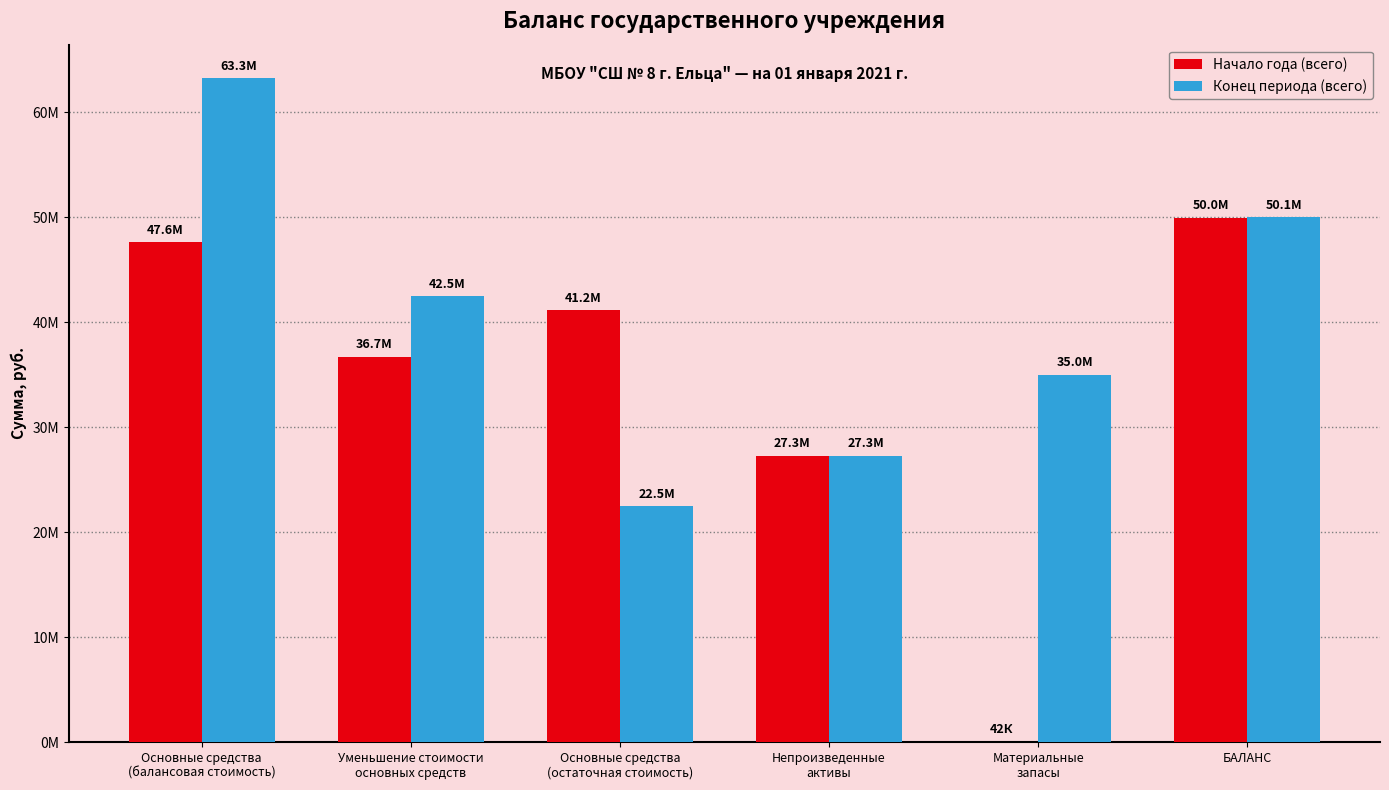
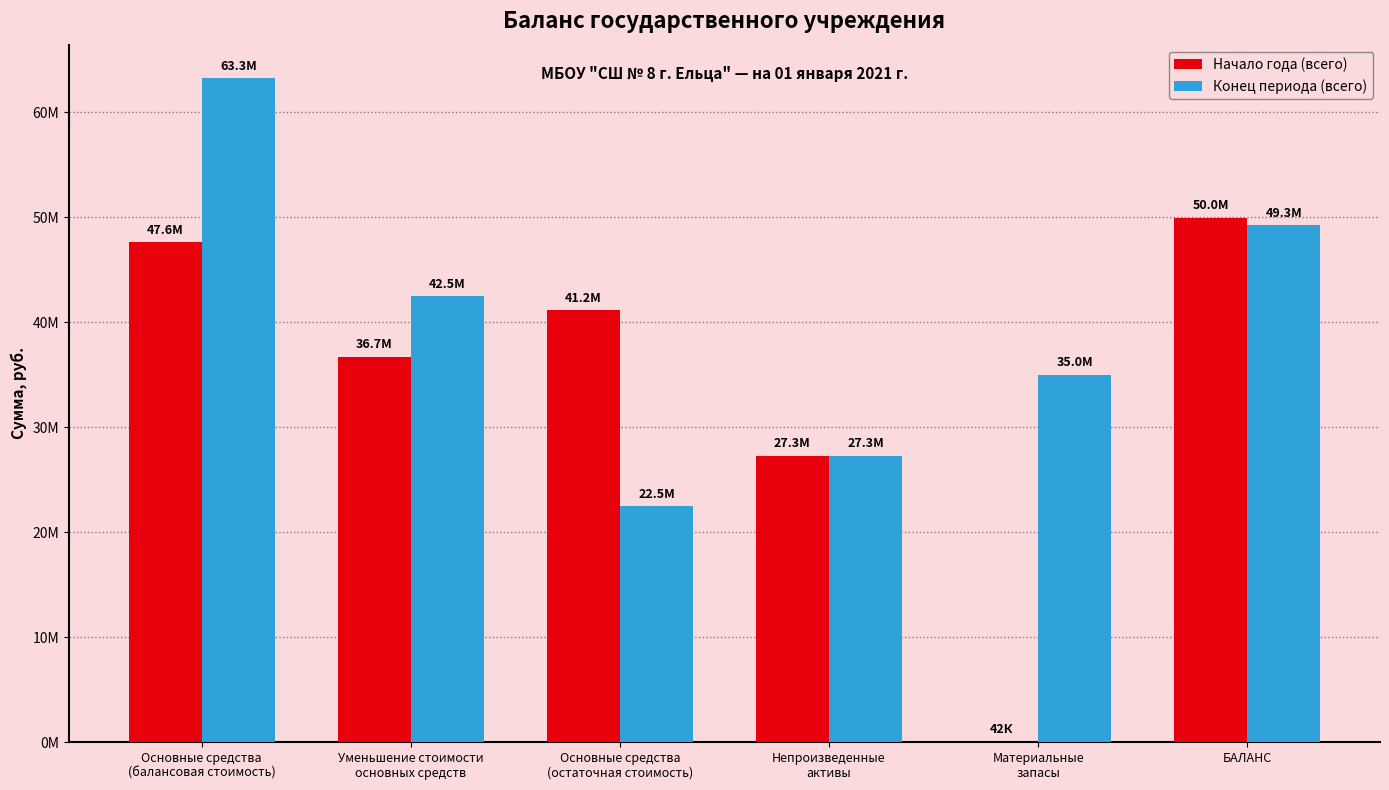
  {
    "Конец периода (всего)": {
-     "БАЛАНС": "50.1М"
+     "БАЛАНС": "49.3М"
    }
  }
